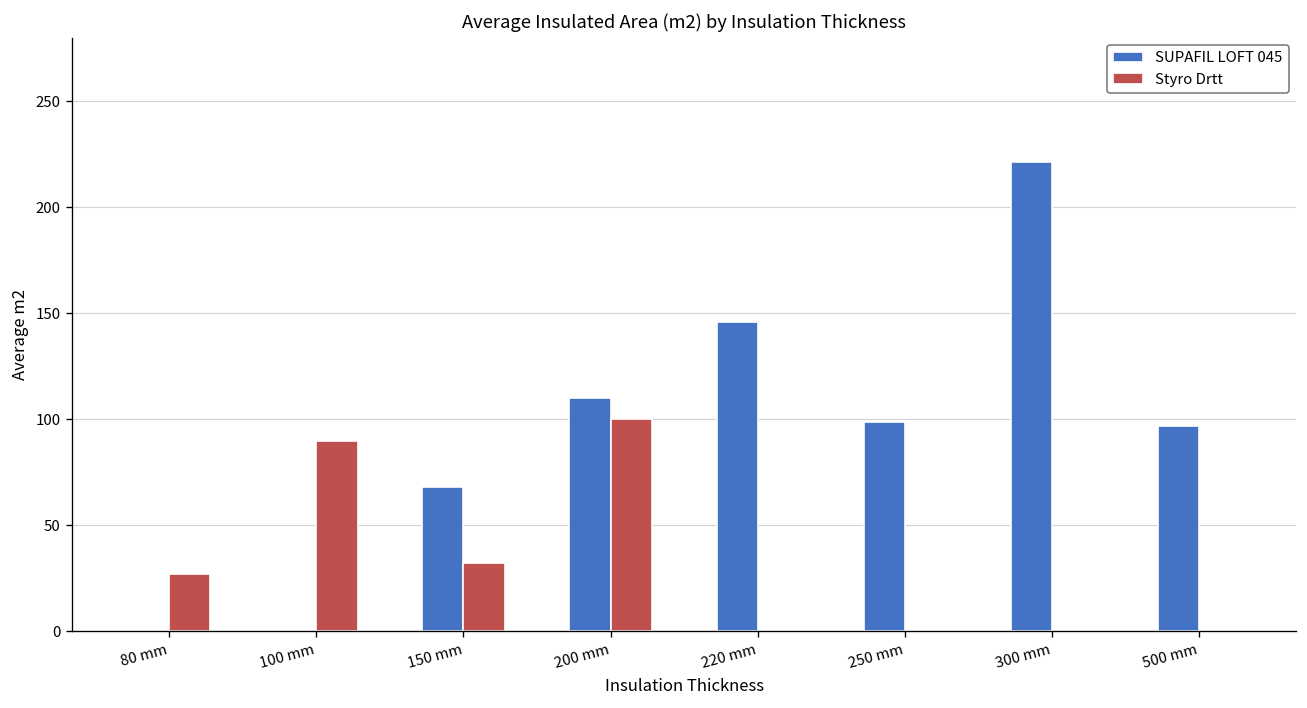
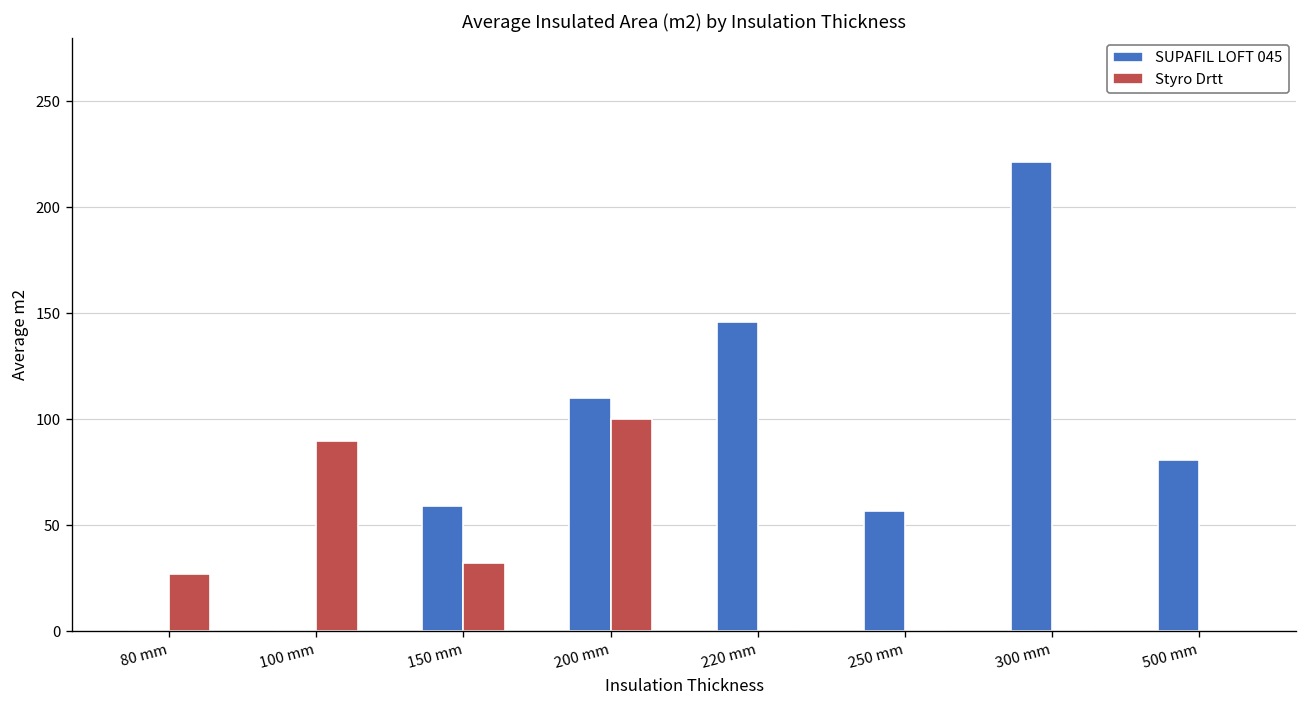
  {
    "SUPAFIL LOFT 045": {
      "80 mm": 0,
      "100 mm": 0,
-     "150 mm": 68,
+     "150 mm": 59,
      "200 mm": 110,
      "220 mm": 146,
-     "250 mm": 99,
+     "250 mm": 57,
      "300 mm": 221,
-     "500 mm": 97
+     "500 mm": 81
    },
    "Styro Drtt": {
      "80 mm": 27,
      "100 mm": 90,
      "150 mm": 32,
      "200 mm": 100,
      "220 mm": 0,
      "250 mm": 0,
      "300 mm": 0,
      "500 mm": 0
    }
  }
